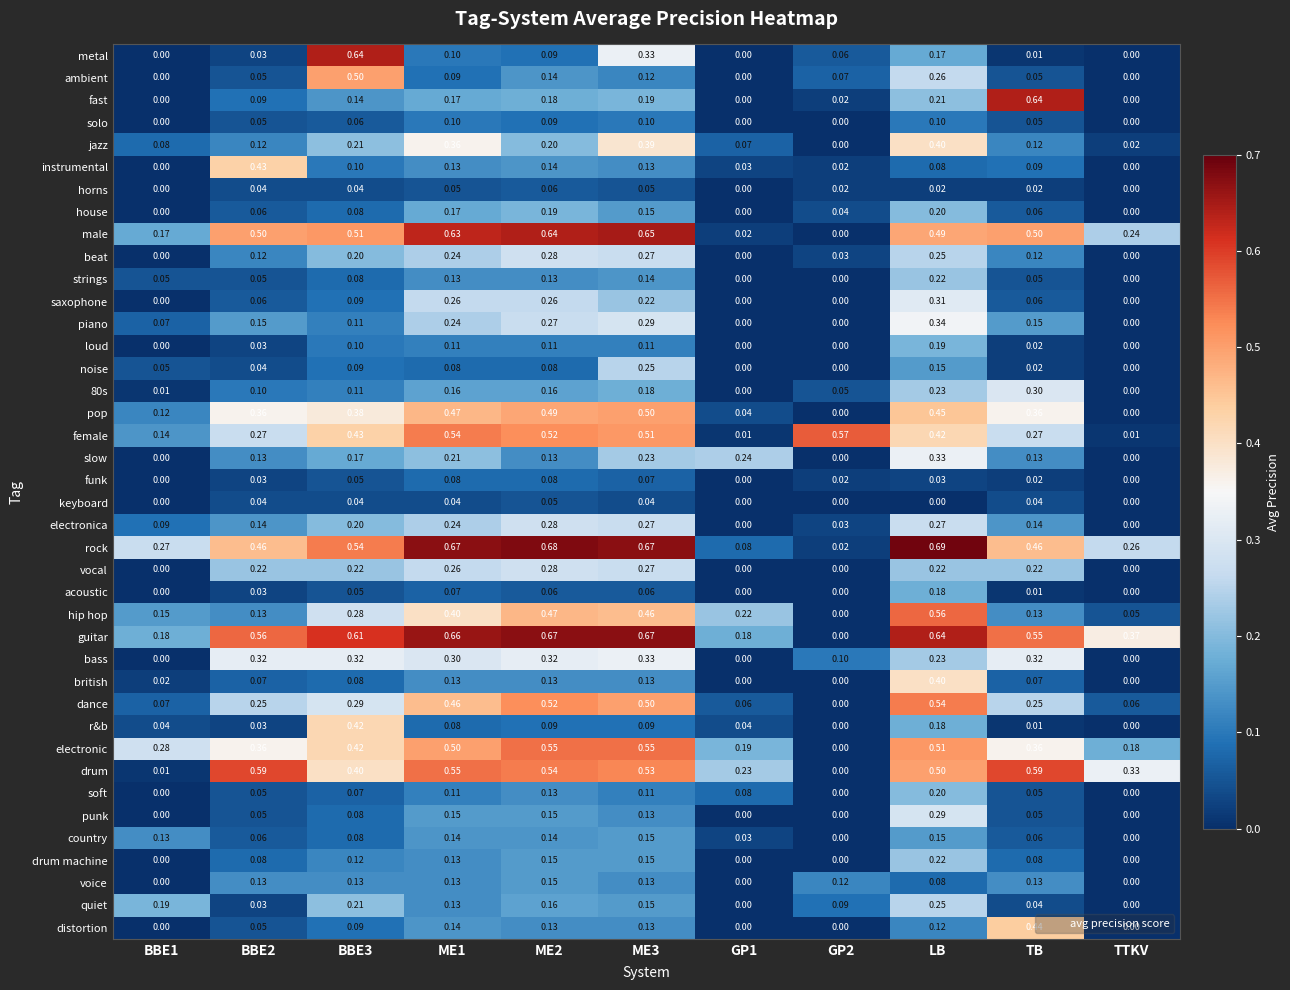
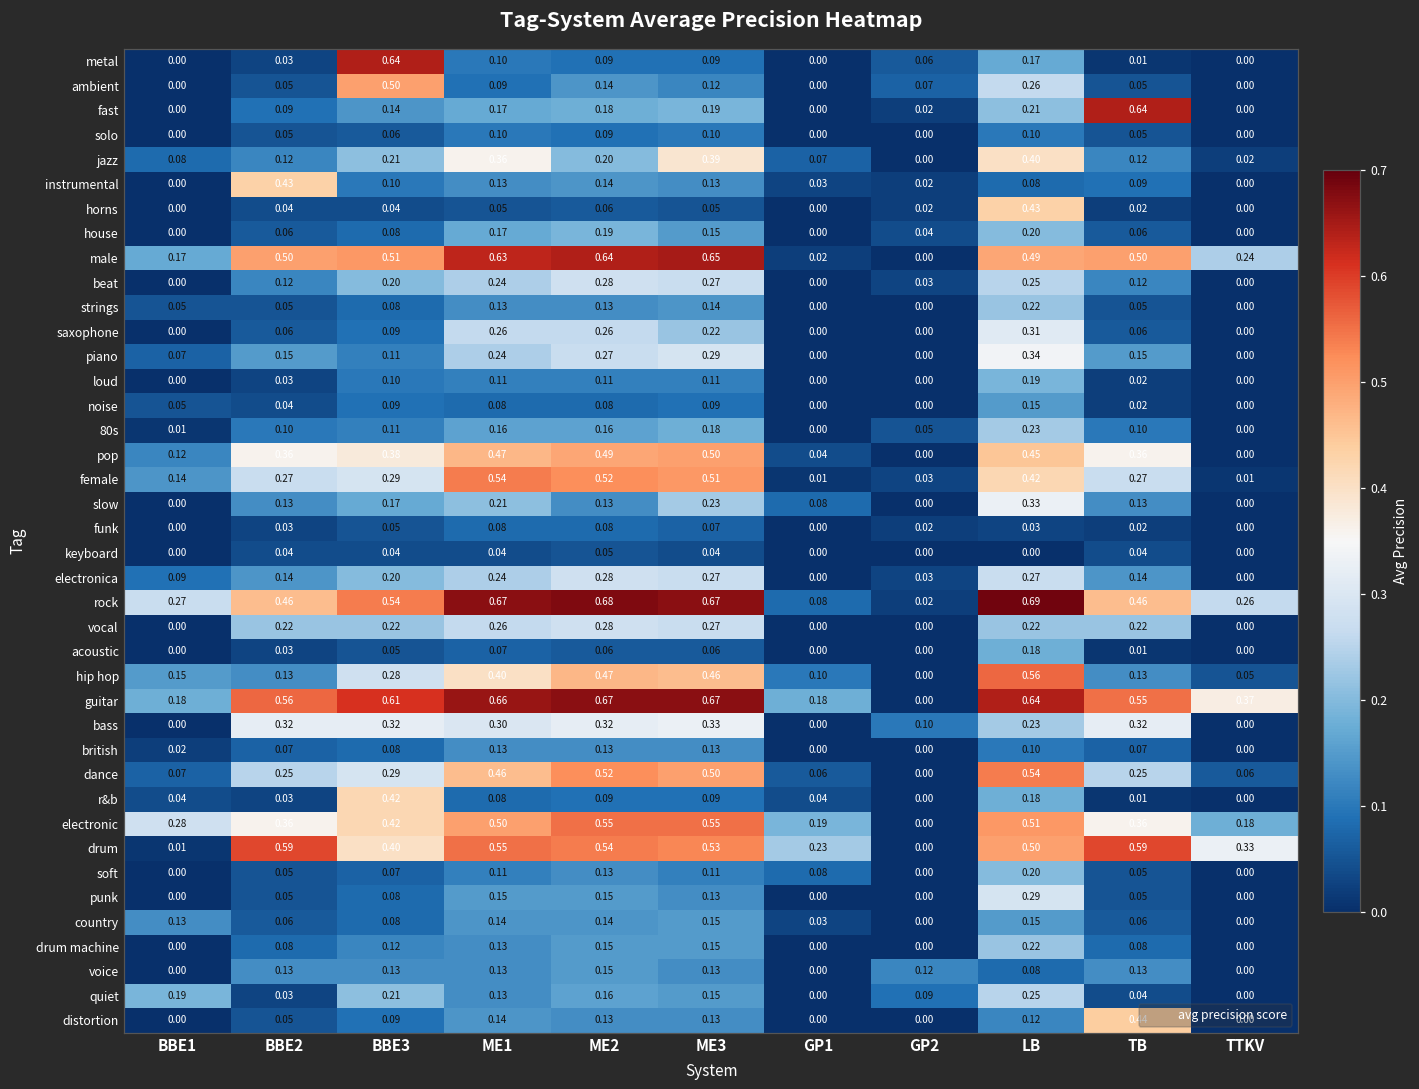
  {
    "metal": {
      "BBE1": 0.00,
      "BBE2": 0.03,
      "BBE3": 0.64,
      "ME1": 0.10,
      "ME2": 0.09,
-     "ME3": 0.33,
+     "ME3": 0.09,
      "GP1": 0.00,
      "GP2": 0.06,
      "LB": 0.17,
      "TB": 0.01,
      "TTKV": 0.00
    },
    "horns": {
      "BBE1": 0.00,
      "BBE2": 0.04,
      "BBE3": 0.04,
      "ME1": 0.05,
      "ME2": 0.06,
      "ME3": 0.05,
      "GP1": 0.00,
      "GP2": 0.02,
-     "LB": 0.02,
+     "LB": 0.43,
      "TB": 0.02,
      "TTKV": 0.00
    },
    "noise": {
      "BBE1": 0.05,
      "BBE2": 0.04,
      "BBE3": 0.09,
      "ME1": 0.08,
      "ME2": 0.08,
-     "ME3": 0.25,
+     "ME3": 0.09,
      "GP1": 0.00,
      "GP2": 0.00,
      "LB": 0.15,
      "TB": 0.02,
      "TTKV": 0.00
    },
    "80s": {
      "BBE1": 0.01,
      "BBE2": 0.10,
      "BBE3": 0.11,
      "ME1": 0.16,
      "ME2": 0.16,
      "ME3": 0.18,
      "GP1": 0.00,
      "GP2": 0.05,
      "LB": 0.23,
-     "TB": 0.30,
+     "TB": 0.10,
      "TTKV": 0.00
    },
    "female": {
      "BBE1": 0.14,
      "BBE2": 0.27,
-     "BBE3": 0.43,
+     "BBE3": 0.29,
      "ME1": 0.54,
      "ME2": 0.52,
      "ME3": 0.51,
      "GP1": 0.01,
-     "GP2": 0.57,
+     "GP2": 0.03,
      "LB": 0.42,
      "TB": 0.27,
      "TTKV": 0.01
    },
    "slow": {
      "BBE1": 0.00,
      "BBE2": 0.13,
      "BBE3": 0.17,
      "ME1": 0.21,
      "ME2": 0.13,
      "ME3": 0.23,
-     "GP1": 0.24,
+     "GP1": 0.08,
      "GP2": 0.00,
      "LB": 0.33,
      "TB": 0.13,
      "TTKV": 0.00
    },
    "hip hop": {
      "BBE1": 0.15,
      "BBE2": 0.13,
      "BBE3": 0.28,
      "ME1": 0.40,
      "ME2": 0.47,
      "ME3": 0.46,
-     "GP1": 0.22,
+     "GP1": 0.10,
      "GP2": 0.00,
      "LB": 0.56,
      "TB": 0.13,
      "TTKV": 0.05
    },
    "british": {
      "BBE1": 0.02,
      "BBE2": 0.07,
      "BBE3": 0.08,
      "ME1": 0.13,
      "ME2": 0.13,
      "ME3": 0.13,
      "GP1": 0.00,
      "GP2": 0.00,
-     "LB": 0.40,
+     "LB": 0.10,
      "TB": 0.07,
      "TTKV": 0.00
    }
  }
